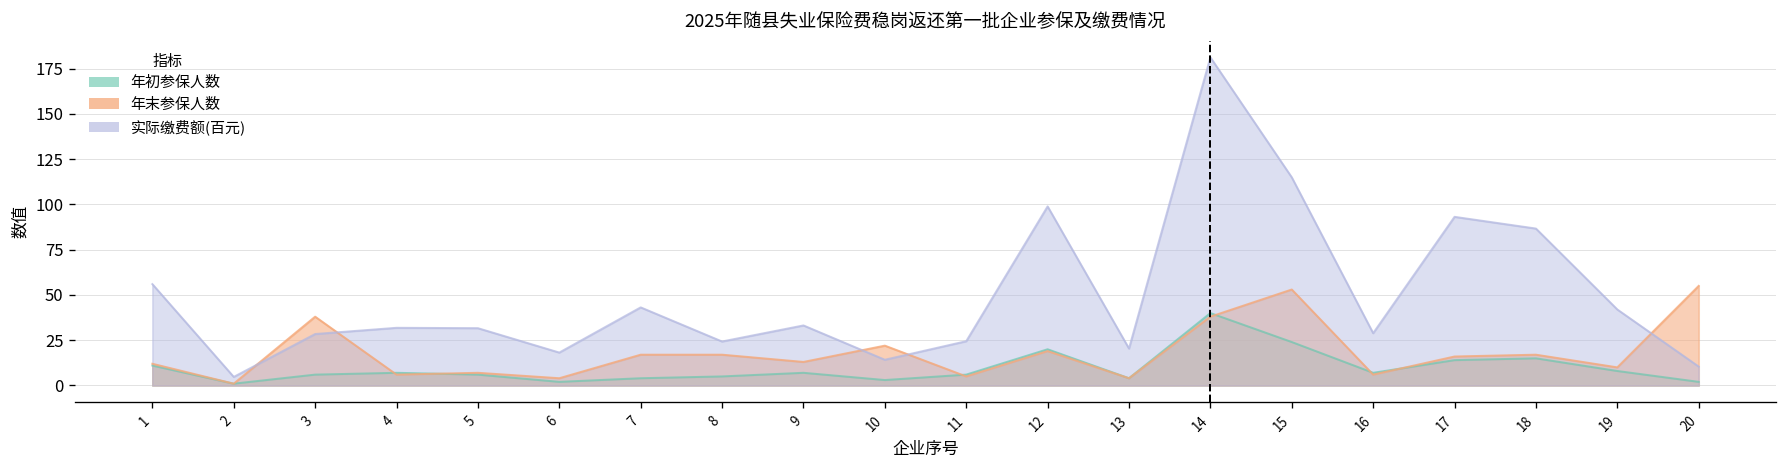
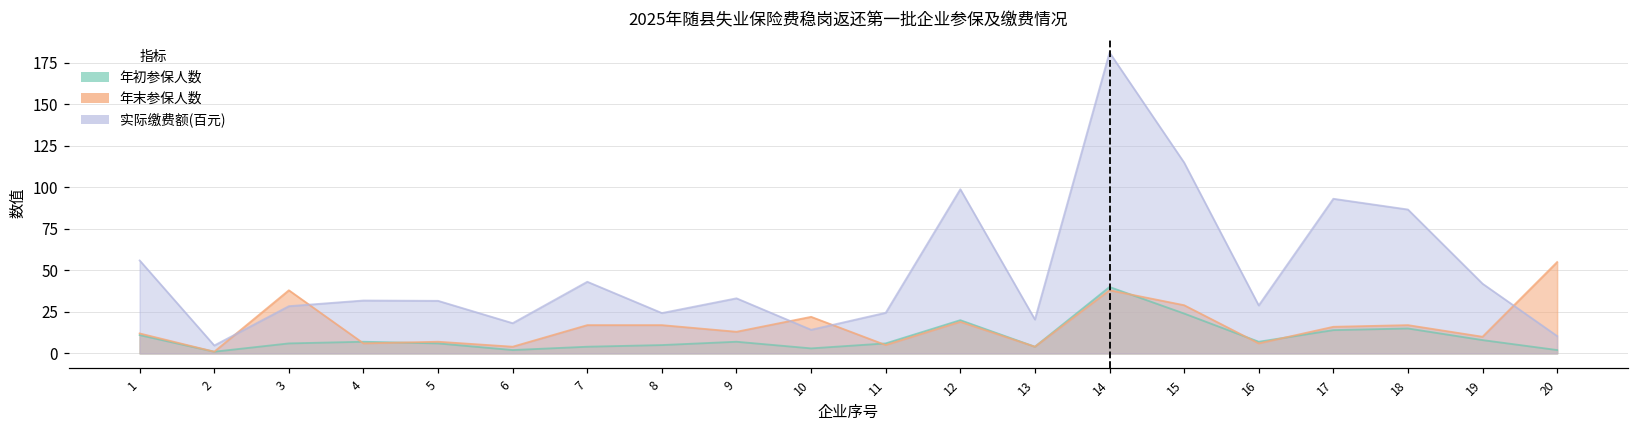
  {
    "年末参保人数": {
      "3": 38,
      "6": 4,
      "7": 17,
      "8": 17,
      "9": 13,
      "10": 22,
      "14": 38,
-     "15": 53,
+     "15": 29,
      "17": 16,
      "18": 17,
      "19": 10,
      "20": 55
    }
  }
